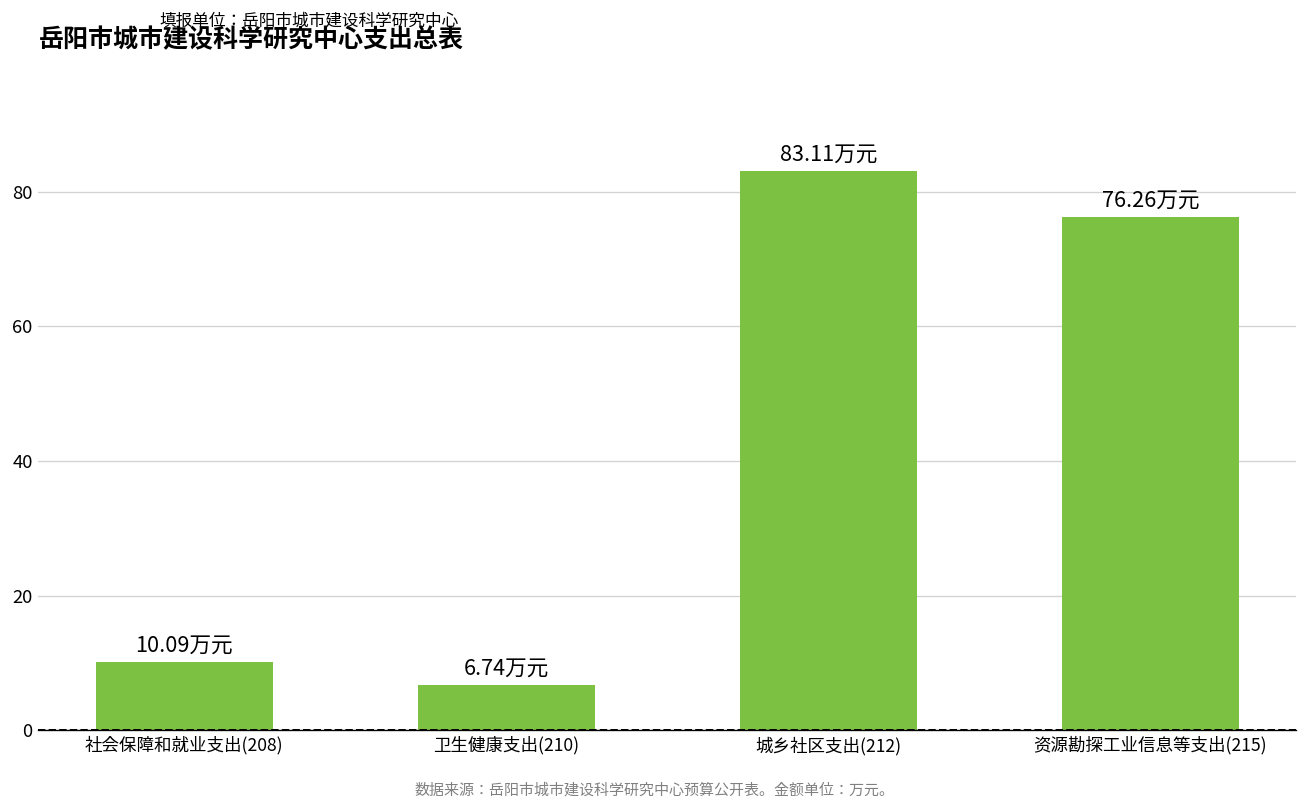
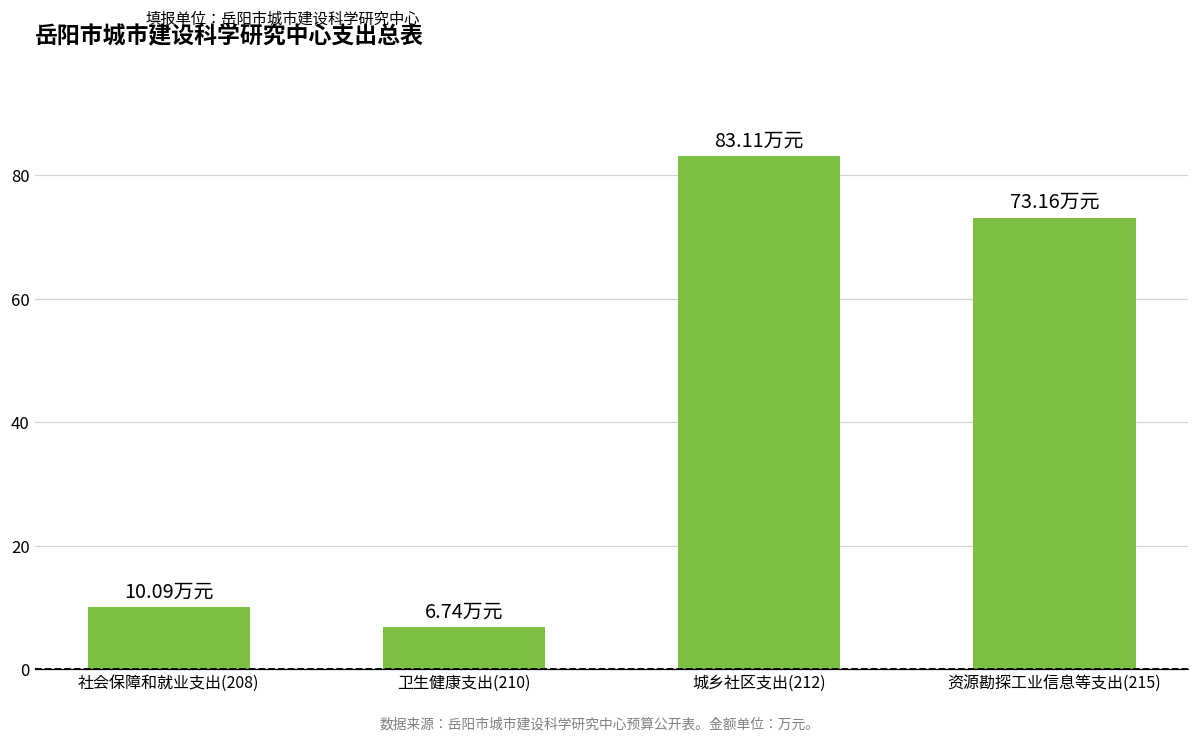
  {
    "社会保障和就业支出(208)": 10.09,
    "卫生健康支出(210)": 6.74,
    "城乡社区支出(212)": 83.11,
-   "资源勘探工业信息等支出(215)": 76.26
+   "资源勘探工业信息等支出(215)": 73.16
  }
